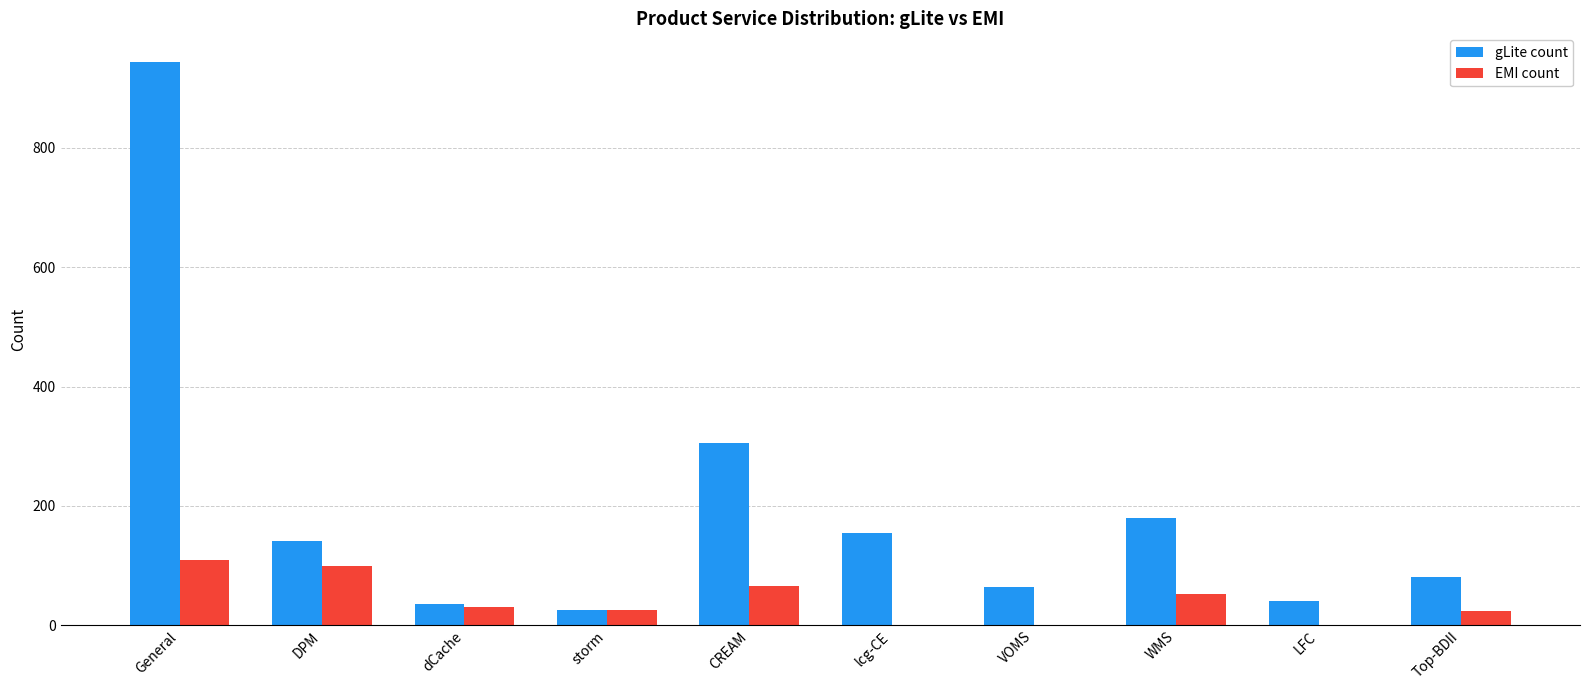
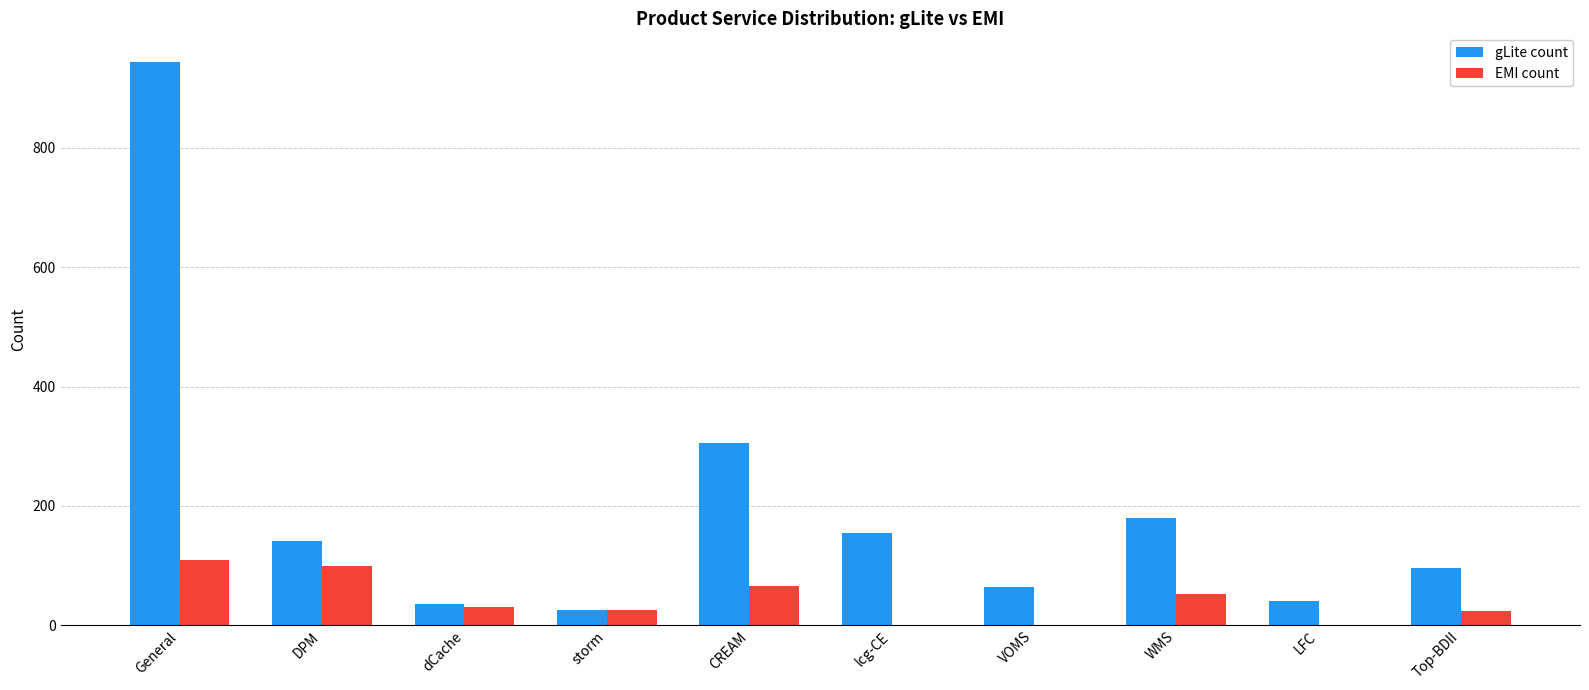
  {
    "gLite count": {
      "General": 950,
      "DPM": 140,
      "dCache": 40,
      "storm": 30,
      "CREAM": 310,
      "lcg-CE": 150,
      "VOMS": 60,
      "WMS": 180,
      "LFC": 40,
-     "Top-BDII": 80
+     "Top-BDII": 100
    },
    "EMI count": {
      "General": 110,
      "DPM": 100,
      "dCache": 30,
      "storm": 30,
      "CREAM": 70,
      "lcg-CE": 0,
      "VOMS": 0,
      "WMS": 50,
      "LFC": 0,
      "Top-BDII": 20
    }
  }
